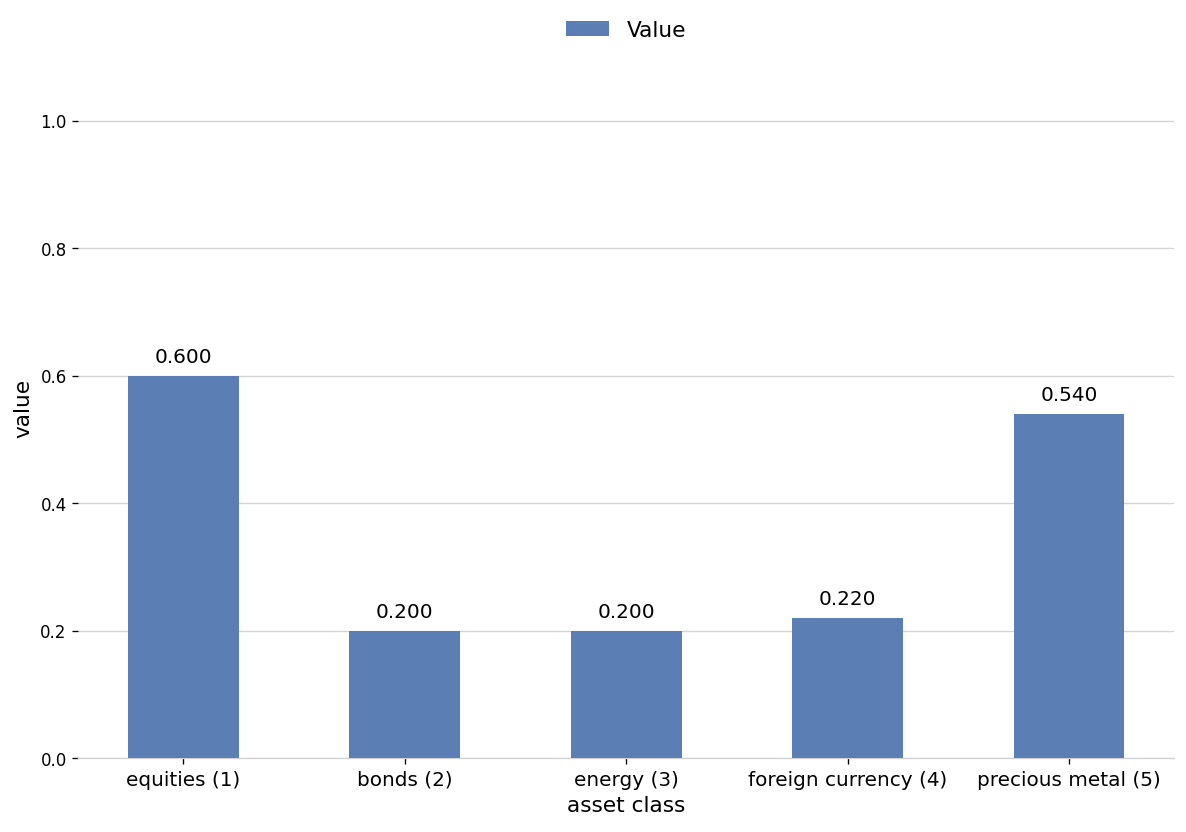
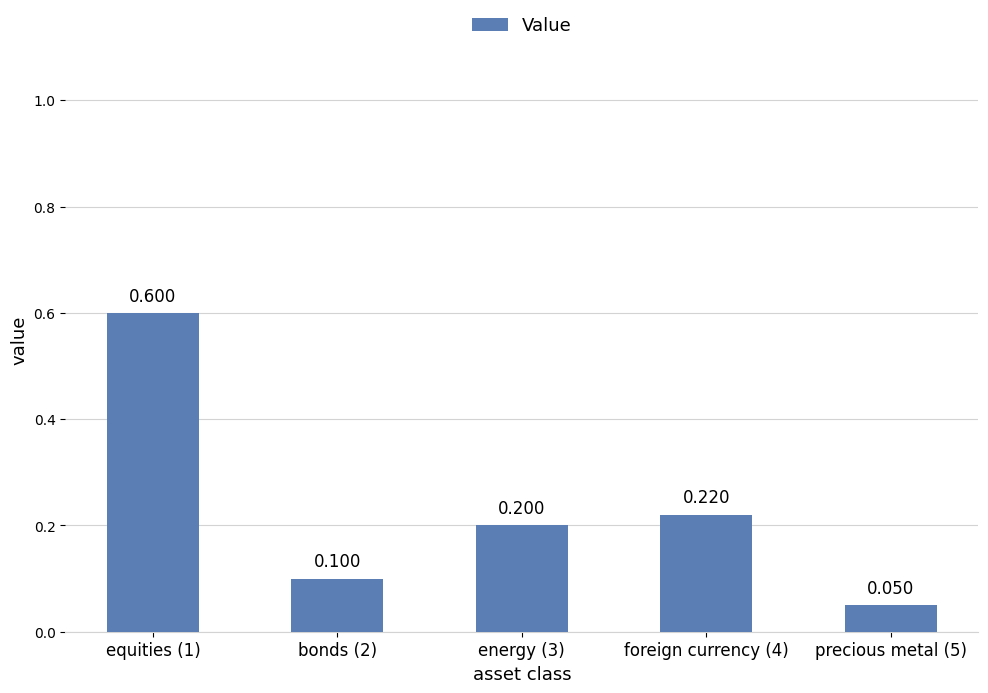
  {
    "equities (1)": 0.600,
-   "bonds (2)": 0.200,
+   "bonds (2)": 0.100,
    "energy (3)": 0.200,
    "foreign currency (4)": 0.220,
-   "precious metal (5)": 0.540
+   "precious metal (5)": 0.050
  }
